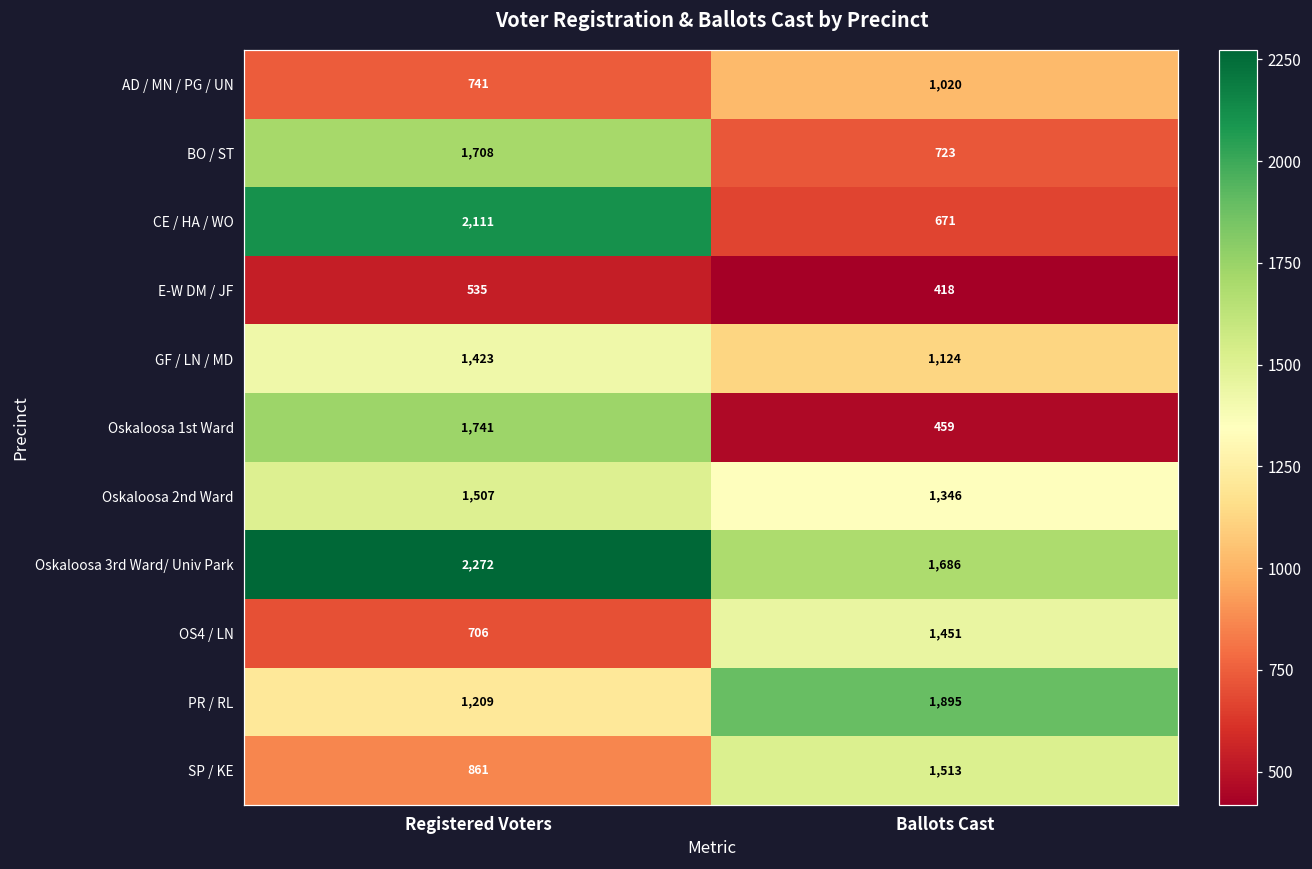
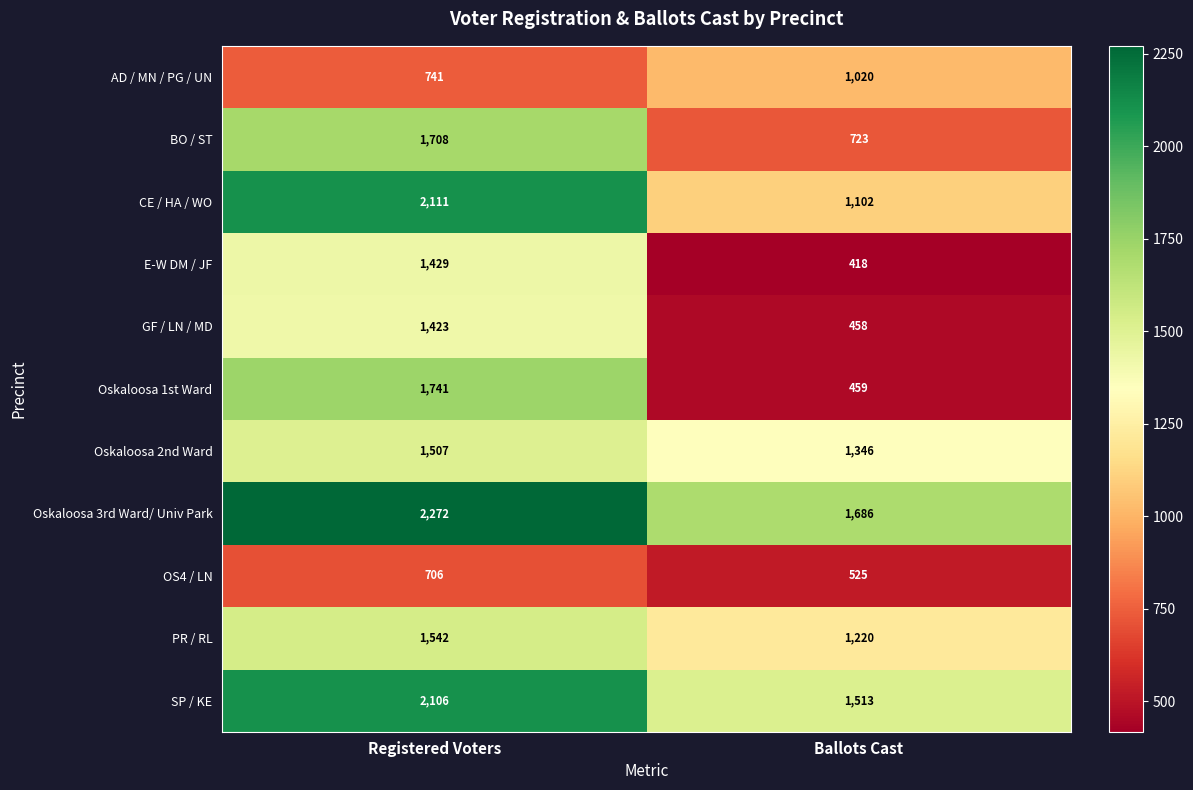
  {
    "AD / MN / PG / UN": {
      "Registered Voters": "741",
      "Ballots Cast": "1,020"
    },
    "BO / ST": {
      "Registered Voters": "1,708",
      "Ballots Cast": "723"
    },
    "CE / HA / WO": {
      "Registered Voters": "2,111",
-     "Ballots Cast": "671"
+     "Ballots Cast": "1,102"
    },
    "E-W DM / JF": {
-     "Registered Voters": "535",
+     "Registered Voters": "1,429",
      "Ballots Cast": "418"
    },
    "GF / LN / MD": {
      "Registered Voters": "1,423",
-     "Ballots Cast": "1,124"
+     "Ballots Cast": "458"
    },
    "Oskaloosa 1st Ward": {
      "Registered Voters": "1,741",
      "Ballots Cast": "459"
    },
    "Oskaloosa 2nd Ward": {
      "Registered Voters": "1,507",
      "Ballots Cast": "1,346"
    },
    "Oskaloosa 3rd Ward/ Univ Park": {
      "Registered Voters": "2,272",
      "Ballots Cast": "1,686"
    },
    "OS4 / LN": {
      "Registered Voters": "706",
-     "Ballots Cast": "1,451"
+     "Ballots Cast": "525"
    },
    "PR / RL": {
-     "Registered Voters": "1,209",
-     "Ballots Cast": "1,895"
+     "Registered Voters": "1,542",
+     "Ballots Cast": "1,220"
    },
    "SP / KE": {
-     "Registered Voters": "861",
+     "Registered Voters": "2,106",
      "Ballots Cast": "1,513"
    }
  }
